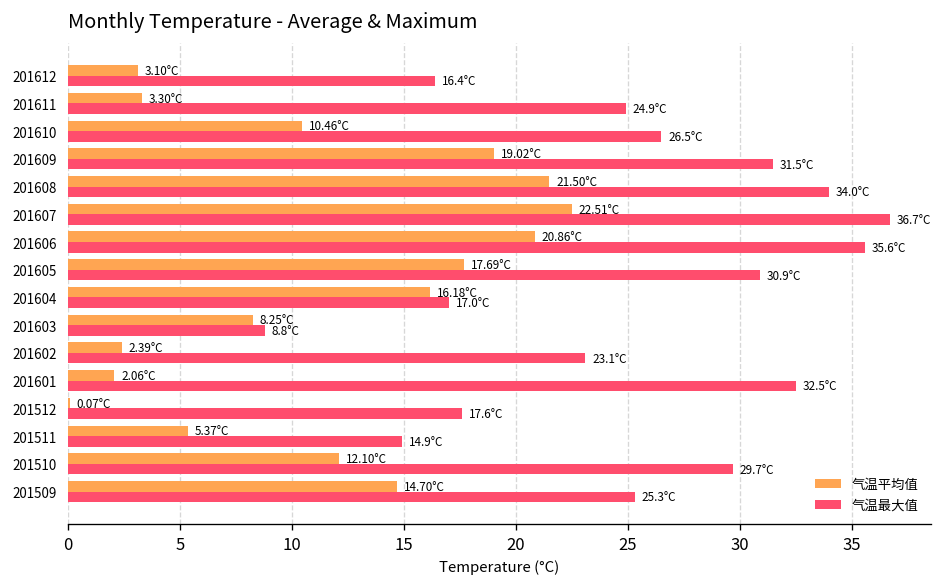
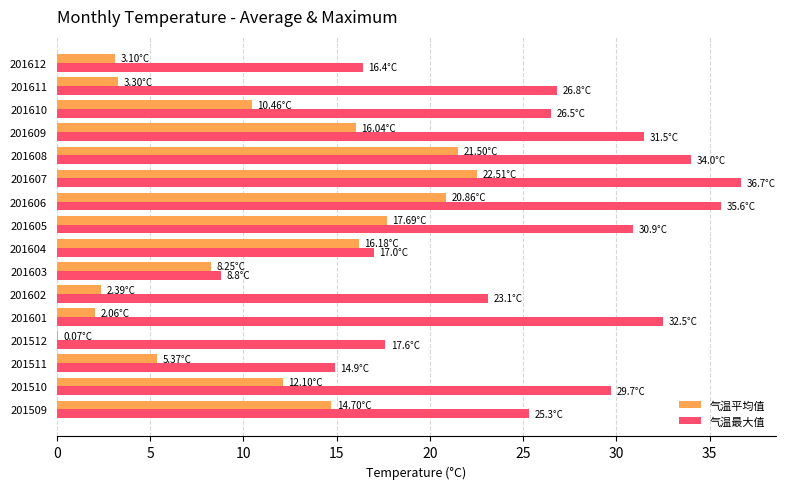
  {
    "气温平均值": {
      "201612": "3.10°C",
      "201611": "3.30°C",
      "201610": "10.46°C",
-     "201609": "19.02°C",
+     "201609": "16.04°C",
      "201608": "21.50°C",
      "201607": "22.51°C",
      "201606": "20.86°C",
      "201605": "17.69°C",
      "201604": "16.18°C",
      "201603": "8.25°C",
      "201602": "2.39°C",
      "201601": "2.06°C",
      "201512": "0.07°C",
      "201511": "5.37°C",
      "201510": "12.10°C",
      "201509": "14.70°C"
    },
    "气温最大值": {
      "201612": "16.4°C",
-     "201611": "24.9°C",
+     "201611": "26.8°C",
      "201610": "26.5°C",
      "201609": "31.5°C",
      "201608": "34.0°C",
      "201607": "36.7°C",
      "201606": "35.6°C",
      "201605": "30.9°C",
      "201604": "17.0°C",
      "201603": "8.8°C",
      "201602": "23.1°C",
      "201601": "32.5°C",
      "201512": "17.6°C",
      "201511": "14.9°C",
      "201510": "29.7°C",
      "201509": "25.3°C"
    }
  }
